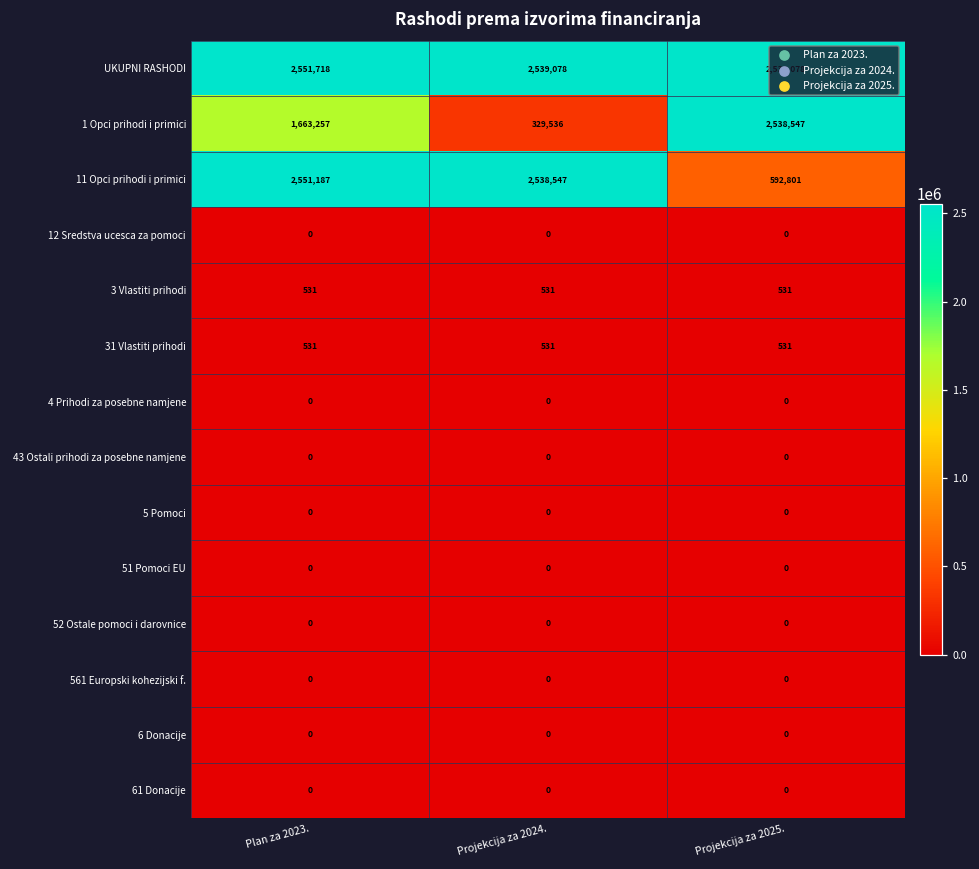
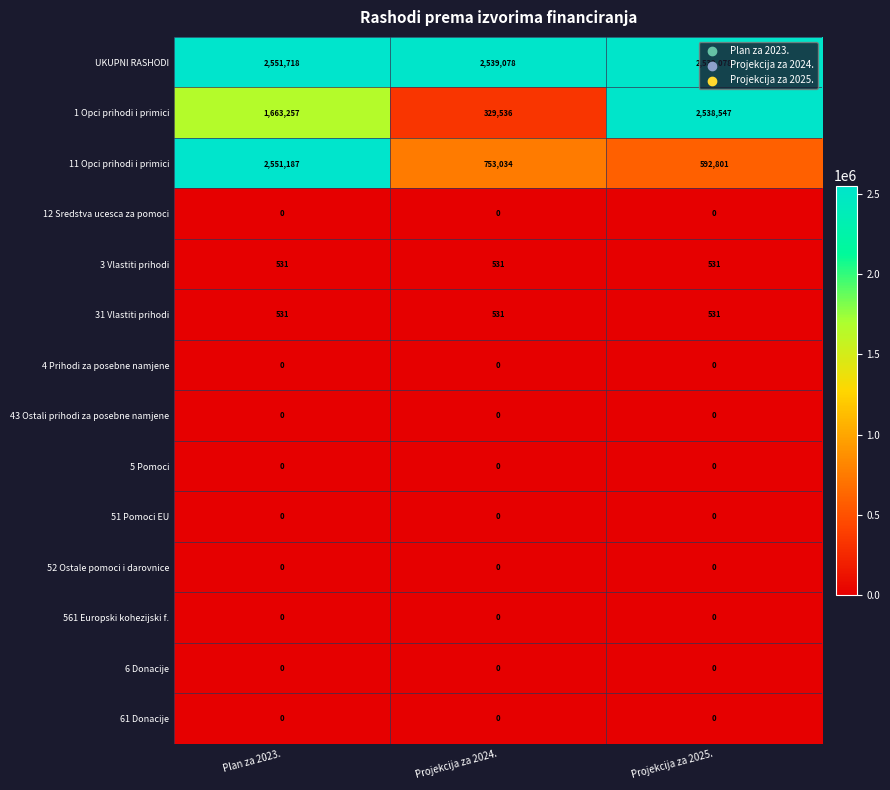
  {
    "UKUPNI RASHODI": {
      "Plan za 2023.": "2,551,718",
      "Projekcija za 2024.": "2,539,078"
    },
    "1 Opci prihodi i primici": {
      "Plan za 2023.": "1,663,257",
      "Projekcija za 2024.": "329,536",
      "Projekcija za 2025.": "2,538,547"
    },
    "11 Opci prihodi i primici": {
      "Plan za 2023.": "2,551,187",
-     "Projekcija za 2024.": "2,538,547",
+     "Projekcija za 2024.": "753,034",
      "Projekcija za 2025.": "592,801"
    },
    "12 Sredstva ucesca za pomoci": {
      "Plan za 2023.": "0",
      "Projekcija za 2024.": "0",
      "Projekcija za 2025.": "0"
    },
    "3 Vlastiti prihodi": {
      "Plan za 2023.": "531",
      "Projekcija za 2024.": "531",
      "Projekcija za 2025.": "531"
    },
    "31 Vlastiti prihodi": {
      "Plan za 2023.": "531",
      "Projekcija za 2024.": "531",
      "Projekcija za 2025.": "531"
    },
    "4 Prihodi za posebne namjene": {
      "Plan za 2023.": "0",
      "Projekcija za 2024.": "0",
      "Projekcija za 2025.": "0"
    },
    "43 Ostali prihodi za posebne namjene": {
      "Plan za 2023.": "0",
      "Projekcija za 2024.": "0",
      "Projekcija za 2025.": "0"
    },
    "5 Pomoci": {
      "Plan za 2023.": "0",
      "Projekcija za 2024.": "0",
      "Projekcija za 2025.": "0"
    },
    "51 Pomoci EU": {
      "Plan za 2023.": "0",
      "Projekcija za 2024.": "0",
      "Projekcija za 2025.": "0"
    },
    "52 Ostale pomoci i darovnice": {
      "Plan za 2023.": "0",
      "Projekcija za 2024.": "0",
      "Projekcija za 2025.": "0"
    },
    "561 Europski kohezijski f.": {
      "Plan za 2023.": "0",
      "Projekcija za 2024.": "0",
      "Projekcija za 2025.": "0"
    },
    "6 Donacije": {
      "Plan za 2023.": "0",
      "Projekcija za 2024.": "0",
      "Projekcija za 2025.": "0"
    },
    "61 Donacije": {
      "Plan za 2023.": "0",
      "Projekcija za 2024.": "0",
      "Projekcija za 2025.": "0"
    }
  }
